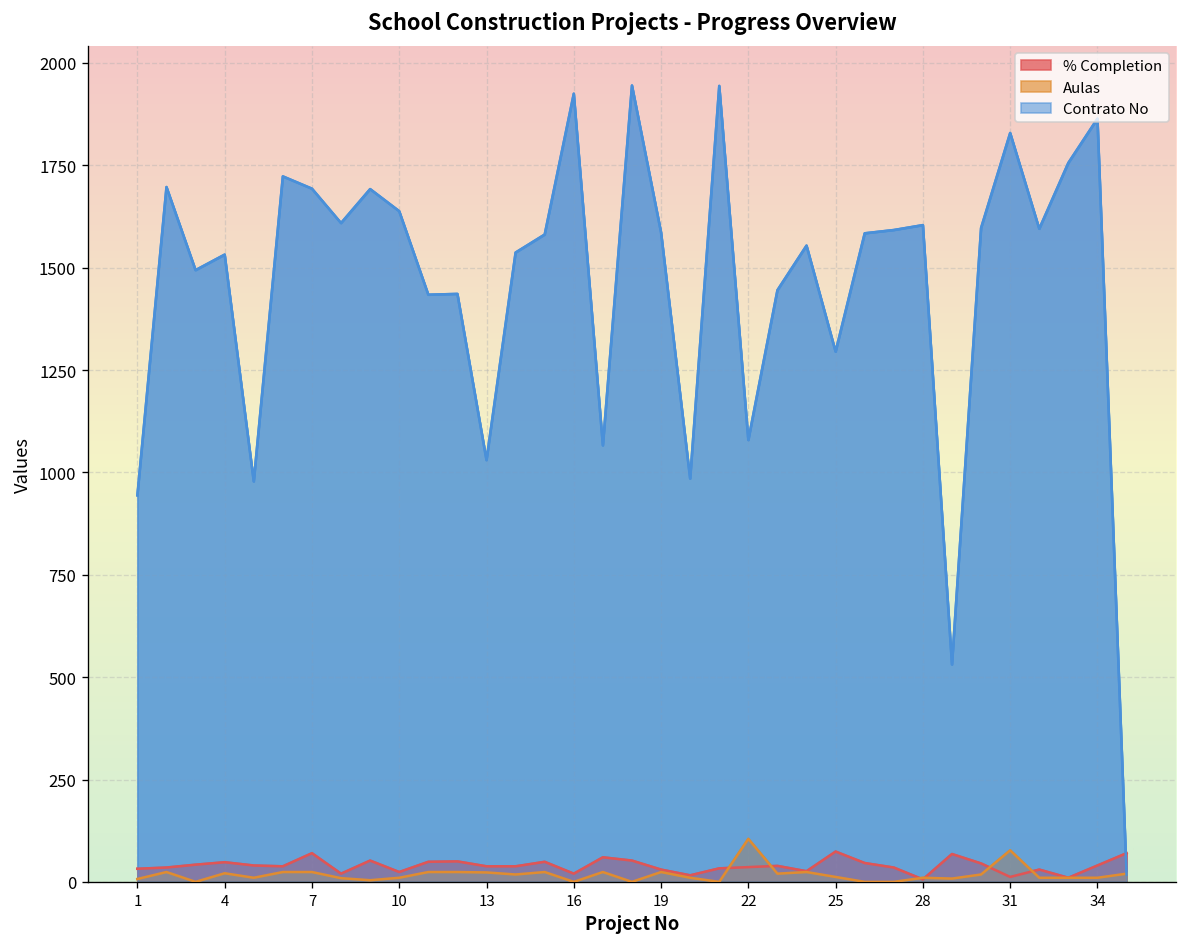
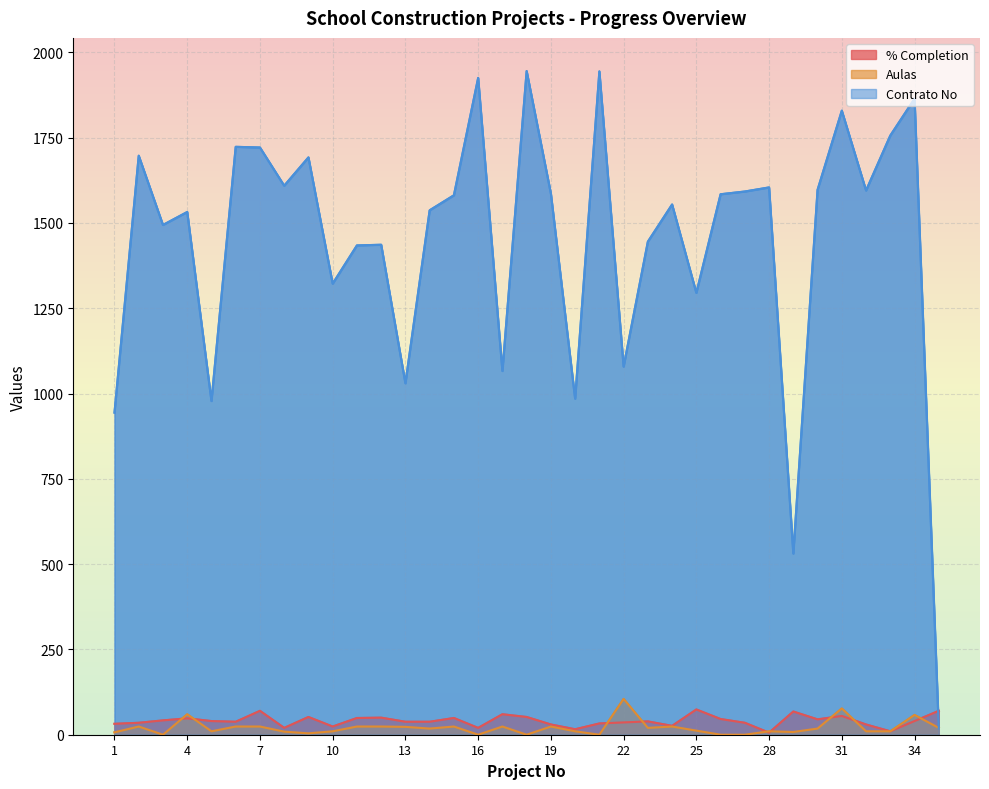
  {
    "% Completion": {
      "1": 30,
      "4": 50,
      "7": 70,
      "10": 20,
      "13": 40,
      "16": 20,
      "22": 40,
      "25": 70,
-     "31": 10,
+     "31": 60,
      "34": 40
    },
    "Aulas": {
      "1": 10,
-     "4": 20,
+     "4": 60,
      "7": 20,
      "10": 10,
      "13": 20,
      "16": 0,
      "22": 110,
      "25": 10,
      "31": 80,
-     "34": 10
+     "34": 60
    },
    "Contrato No": {
      "1": 940,
      "4": 1530,
-     "7": 1690,
-     "10": 1640,
+     "7": 1720,
+     "10": 1320,
      "13": 1030,
      "16": 1930,
      "19": 1590,
      "22": 1080,
      "25": 1300,
      "28": 1600,
      "31": 1830
    }
  }
